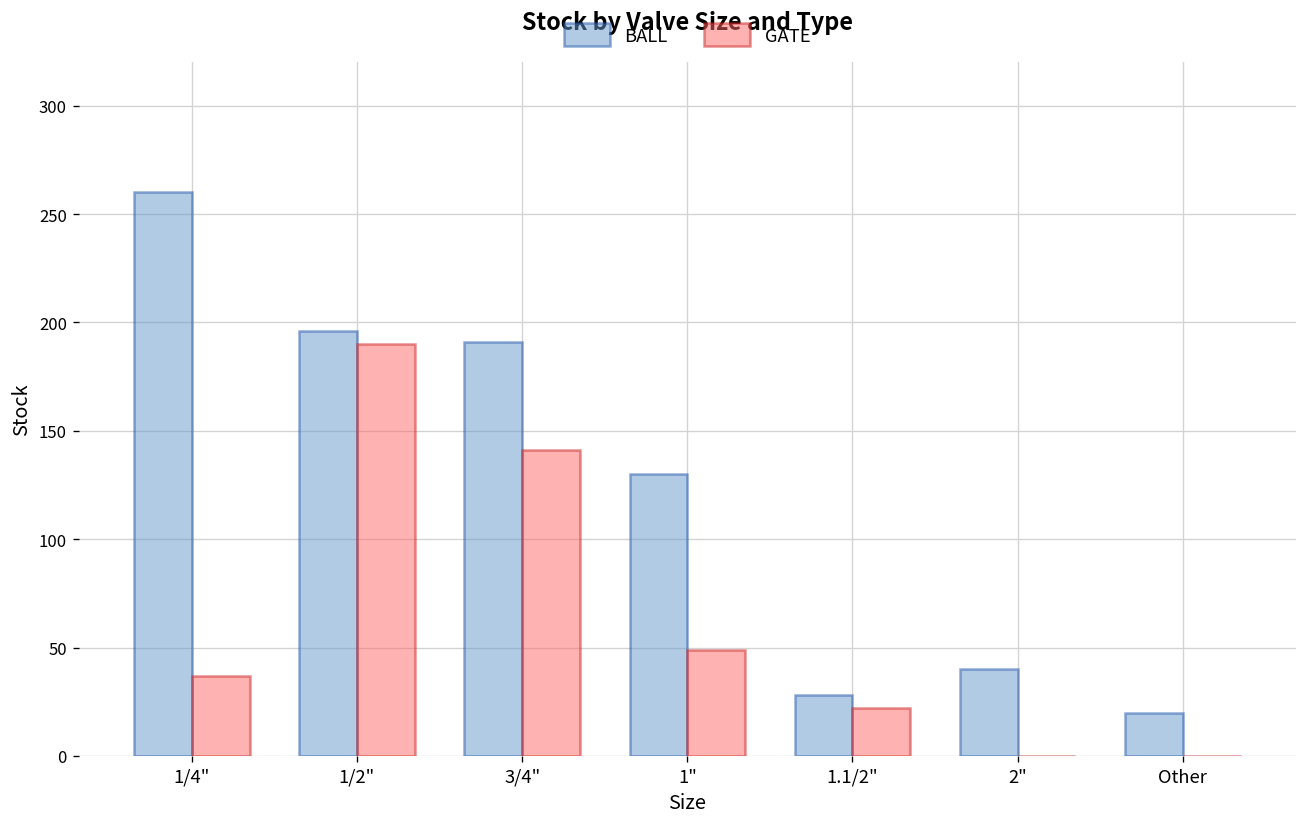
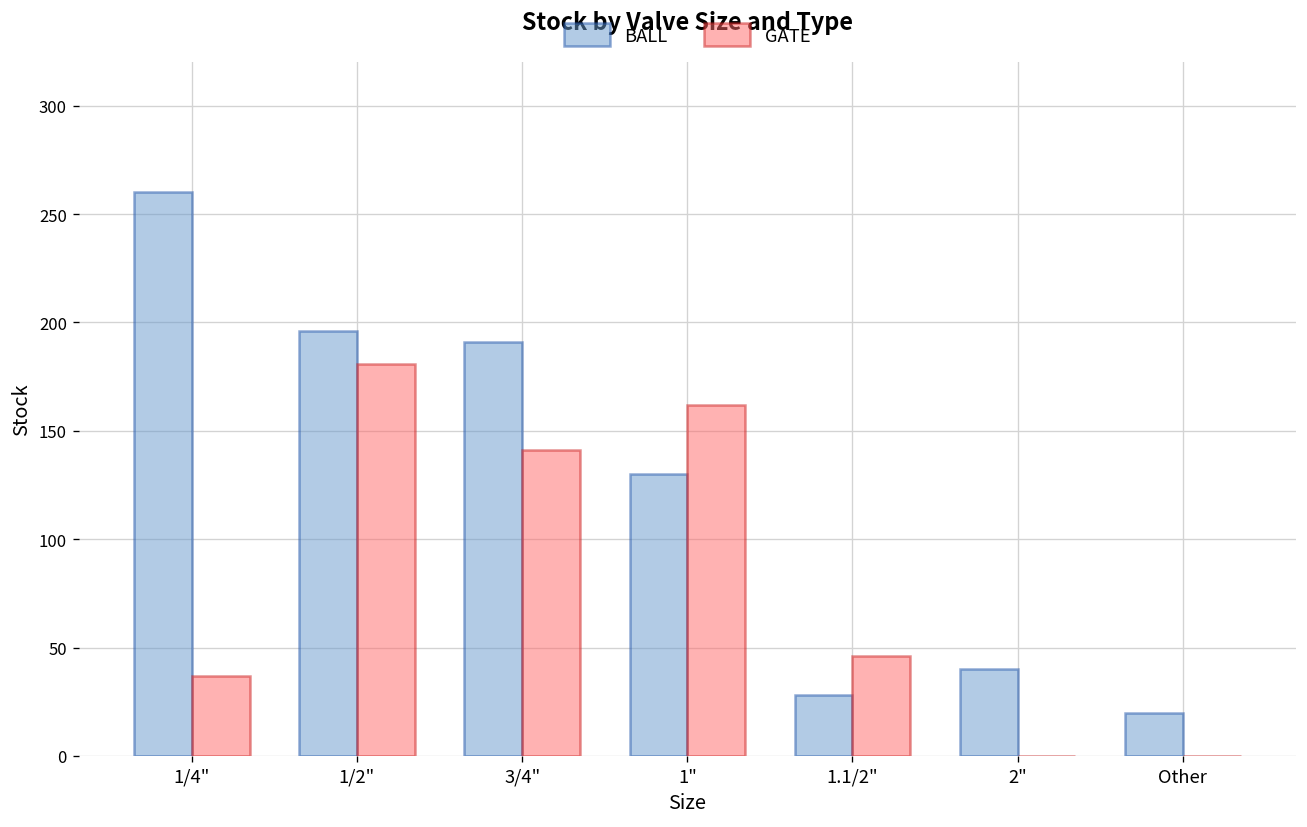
  {
    "BALL": {
      "1/4\"": 260,
      "1/2\"": 196,
      "3/4\"": 191,
      "1\"": 130,
      "1.1/2\"": 28,
      "2\"": 40,
      "Other": 20
    },
    "GATE": {
      "1/4\"": 37,
-     "1/2\"": 190,
+     "1/2\"": 181,
      "3/4\"": 141,
-     "1\"": 49,
-     "1.1/2\"": 22,
+     "1\"": 162,
+     "1.1/2\"": 46,
      "2\"": 0,
      "Other": 0
    }
  }
